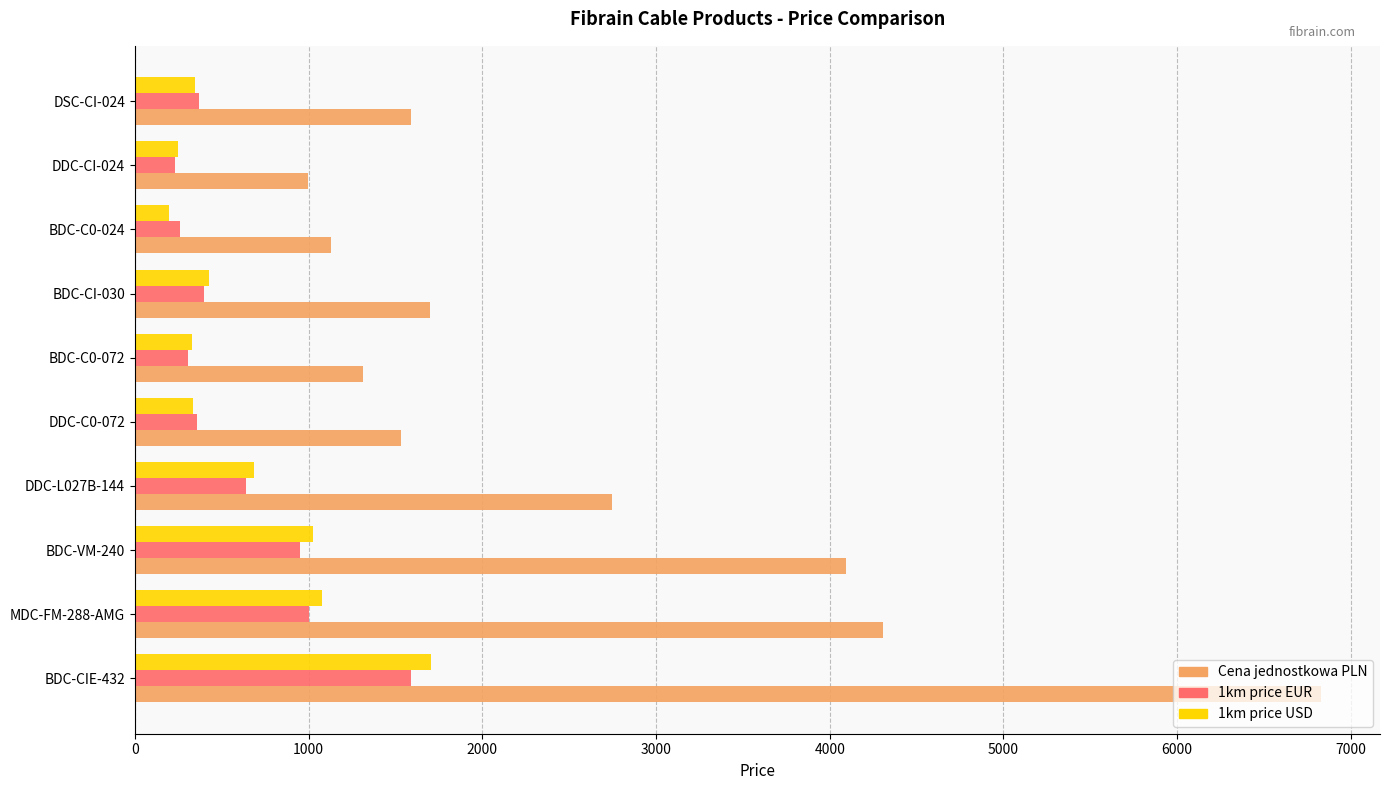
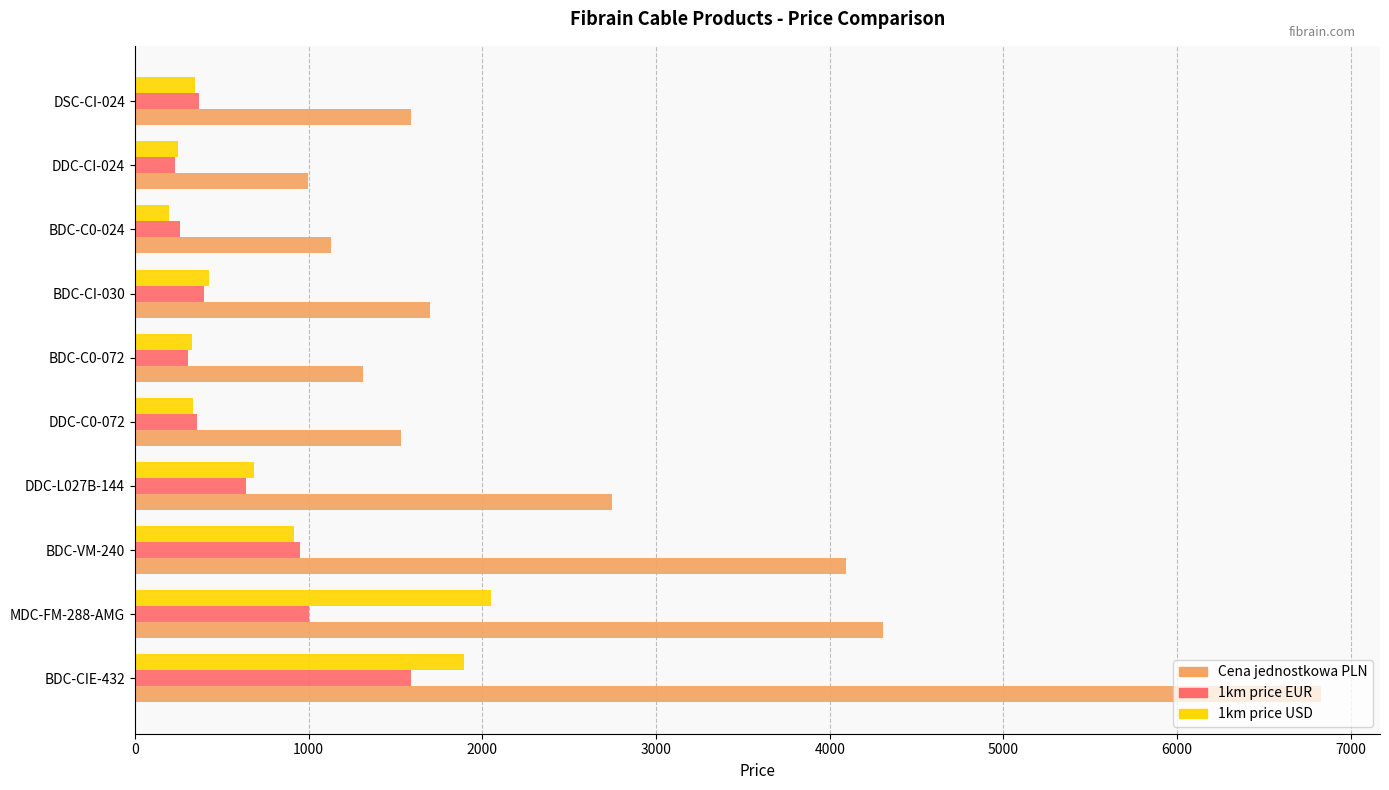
  {
    "1km price USD": {
      "DSC-CI-024": 350,
      "DDC-CI-024": 250,
      "BDC-C0-024": 200,
      "BDC-CI-030": 430,
      "BDC-C0-072": 330,
      "DDC-C0-072": 330,
      "DDC-L027B-144": 690,
-     "BDC-VM-240": 1020,
-     "MDC-FM-288-AMG": 1080,
-     "BDC-CIE-432": 1710
+     "BDC-VM-240": 920,
+     "MDC-FM-288-AMG": 2050,
+     "BDC-CIE-432": 1900
    }
  }
